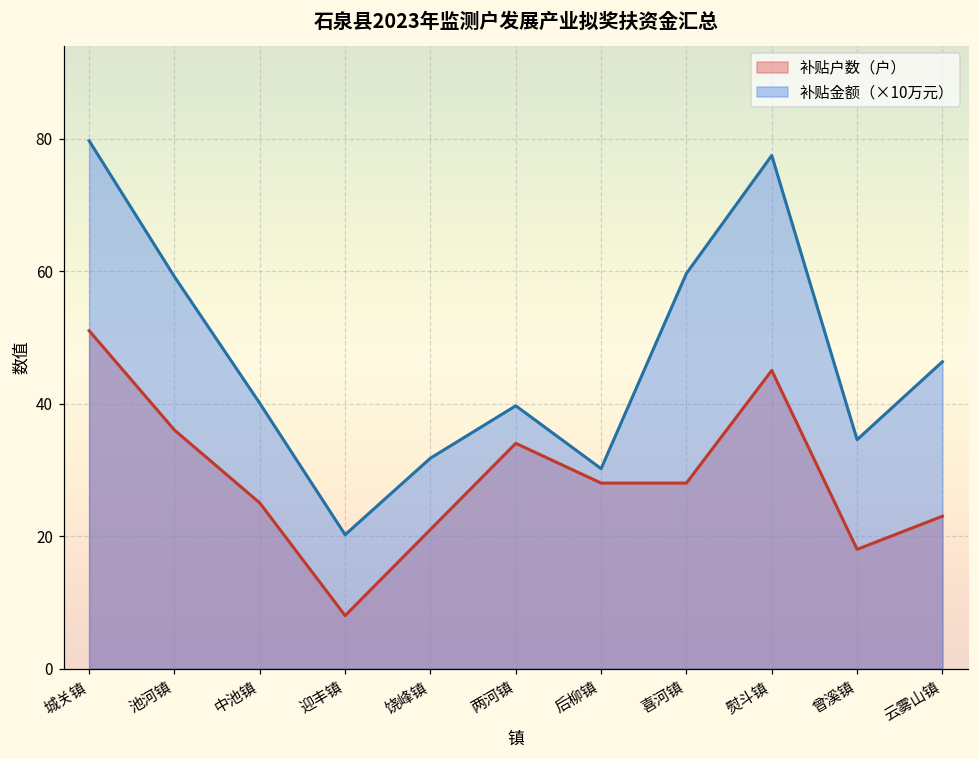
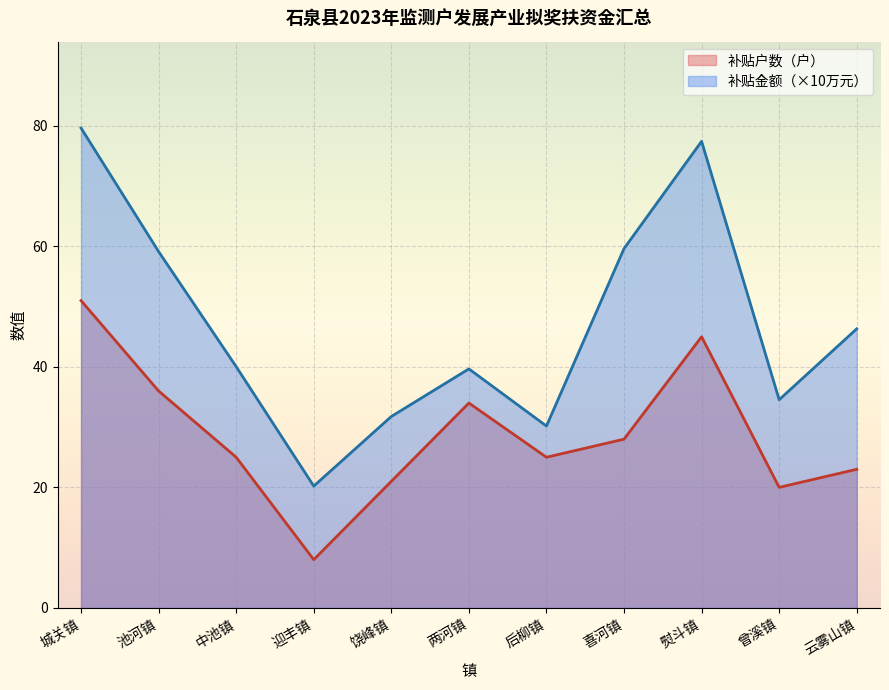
  {
    "补贴户数（户）": {
      "城关镇": 51,
      "池河镇": 36,
      "中池镇": 25,
      "迎丰镇": 8,
      "饶峰镇": 21,
      "两河镇": 34,
-     "后柳镇": 28,
+     "后柳镇": 25,
      "喜河镇": 28,
      "熨斗镇": 45,
-     "曾溪镇": 18,
+     "曾溪镇": 20,
      "云雾山镇": 23
    },
    "补贴金额（×10万元）": {
      "城关镇": 80,
      "池河镇": 59,
      "中池镇": 40,
      "迎丰镇": 20,
      "饶峰镇": 32,
      "两河镇": 40,
      "后柳镇": 30,
      "喜河镇": 60,
      "熨斗镇": 77,
      "曾溪镇": 35,
      "云雾山镇": 46
    }
  }
